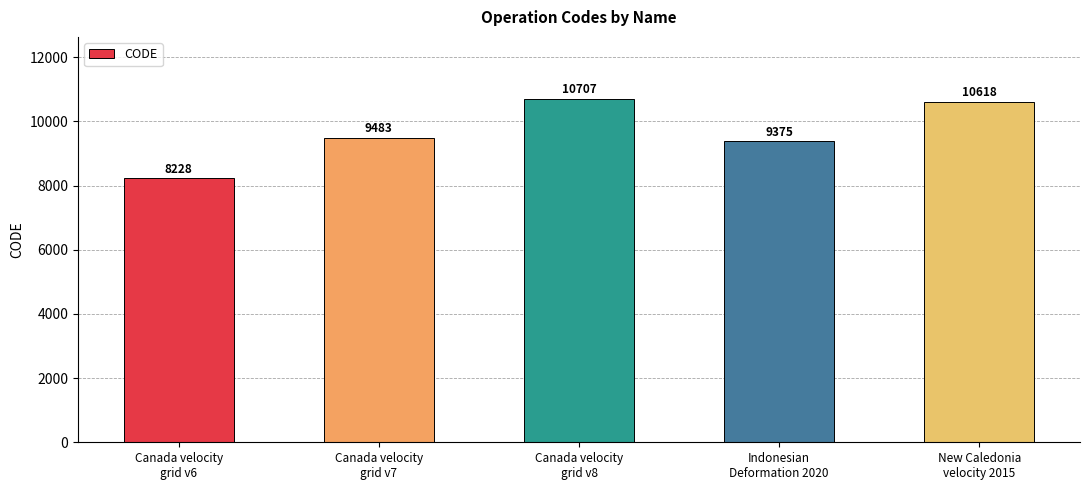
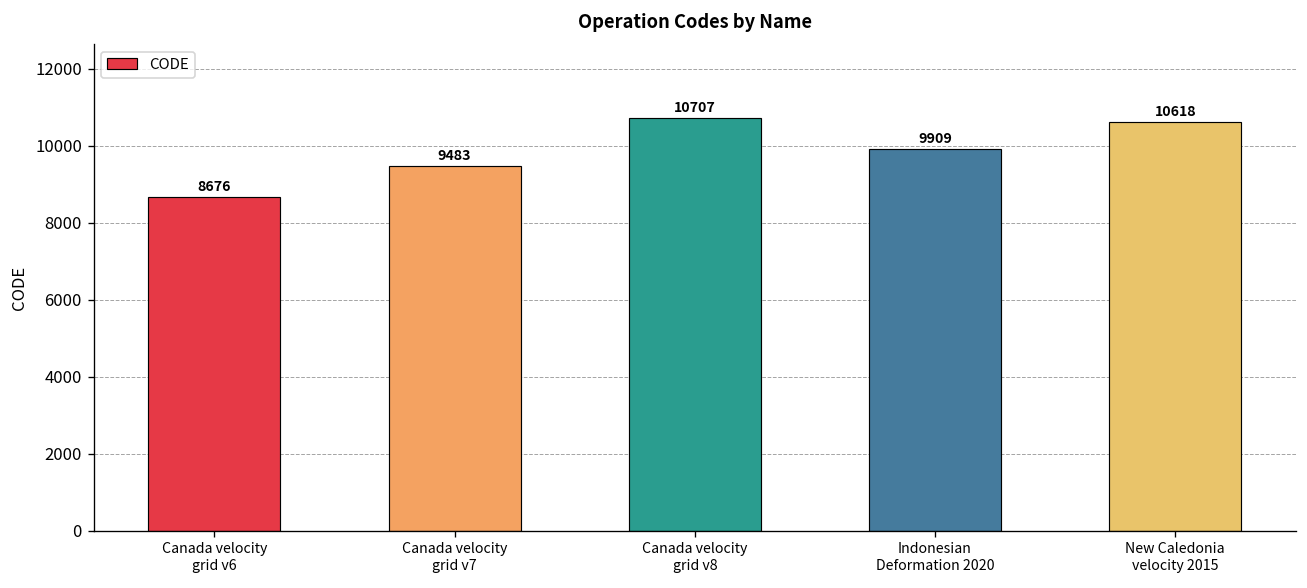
  {
-   "Canada velocity grid v6": 8228,
+   "Canada velocity grid v6": 8676,
    "Canada velocity grid v7": 9483,
    "Canada velocity grid v8": 10707,
-   "Indonesian Deformation 2020": 9375,
+   "Indonesian Deformation 2020": 9909,
    "New Caledonia velocity 2015": 10618
  }
